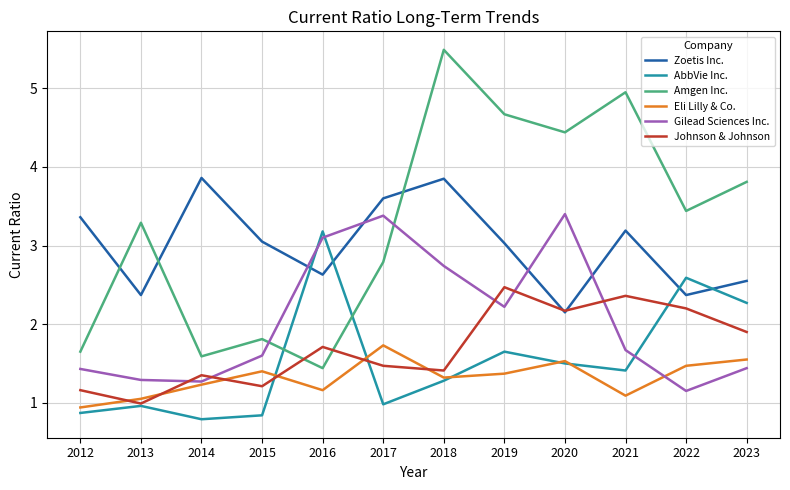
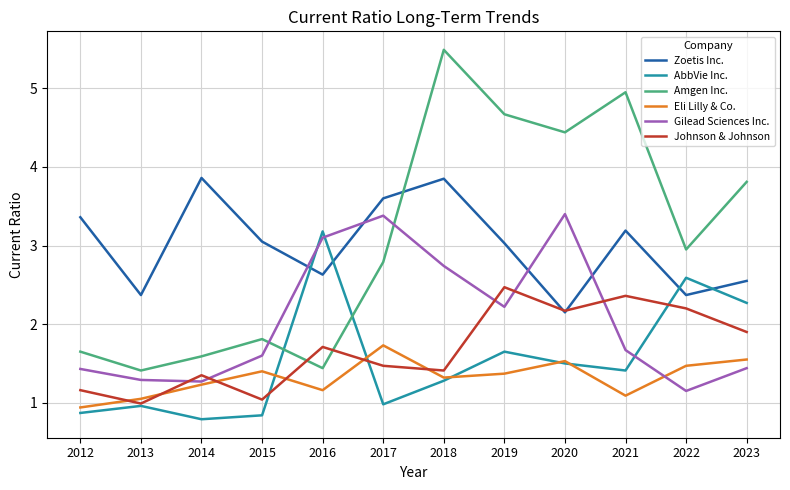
  {
    "Amgen Inc.": {
      "2012": 1.7,
-     "2013": 3.3,
+     "2013": 1.4,
      "2014": 1.6,
      "2015": 1.8,
      "2016": 1.4,
      "2017": 2.8,
      "2018": 5.5,
      "2019": 4.7,
      "2020": 4.4,
      "2021": 5.0,
-     "2022": 3.4,
+     "2022": 3.0,
      "2023": 3.8
    },
    "Eli Lilly & Co.": {
      "2012": 0.9,
      "2013": 1.1,
      "2014": 1.2,
      "2015": 1.4,
      "2016": 1.2,
      "2017": 1.7,
      "2018": 1.3,
      "2019": 1.4,
      "2021": 1.1,
      "2022": 1.5,
      "2023": 1.6
    },
    "Gilead Sciences Inc.": {
      "2012": 1.4,
      "2013": 1.3,
      "2014": 1.3,
      "2015": 1.6,
      "2016": 3.1,
      "2017": 3.4,
      "2018": 2.7,
      "2019": 2.2,
      "2020": 3.4,
      "2021": 1.7,
      "2022": 1.2,
      "2023": 1.4
    },
    "Johnson & Johnson": {
      "2012": 1.2,
      "2014": 1.4,
-     "2015": 1.2,
+     "2015": 1.0,
      "2016": 1.7,
      "2017": 1.5,
      "2018": 1.4,
      "2019": 2.5,
      "2021": 2.4,
      "2022": 2.2,
      "2023": 1.9
    }
  }
